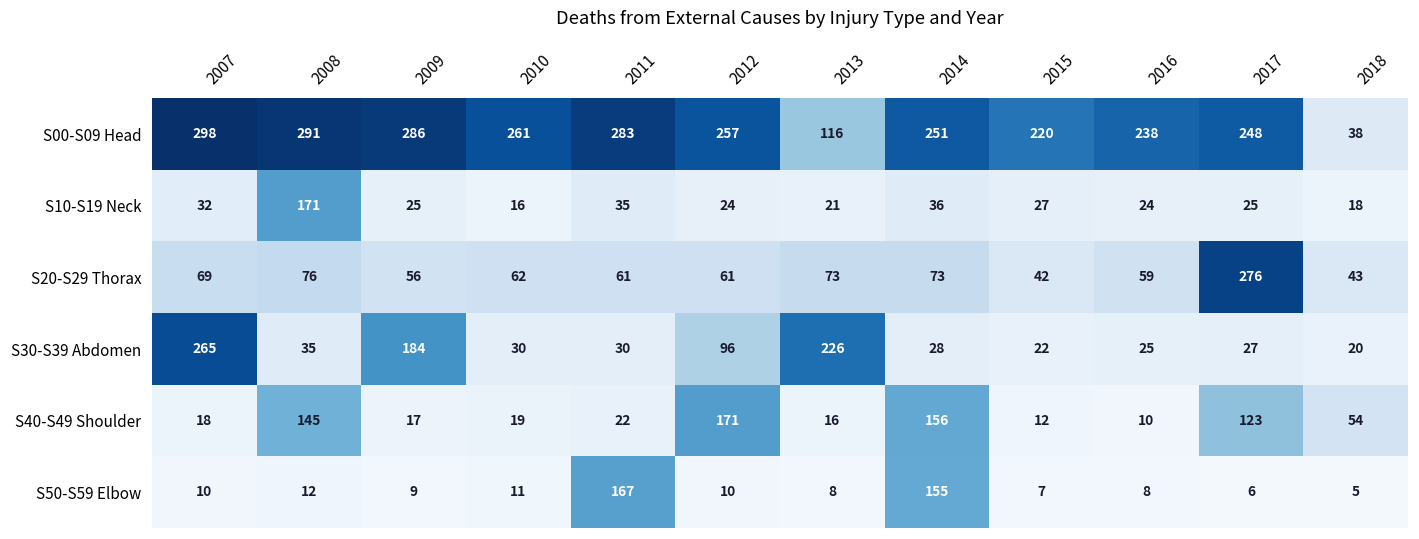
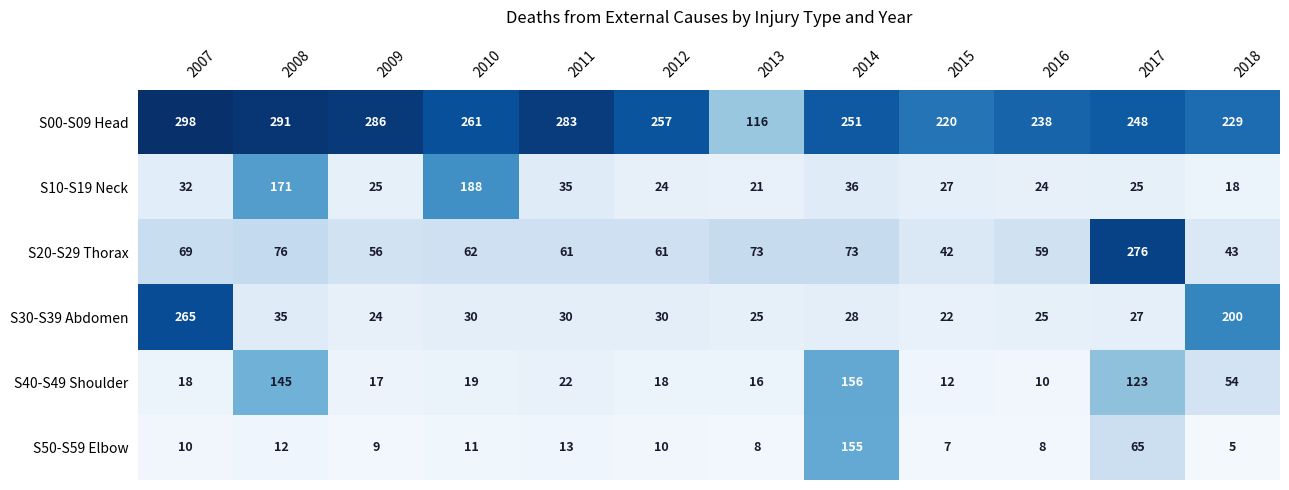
  {
    "S00-S09 Head": {
      "2007": 298,
      "2008": 291,
      "2009": 286,
      "2010": 261,
      "2011": 283,
      "2012": 257,
      "2013": 116,
      "2014": 251,
      "2015": 220,
      "2016": 238,
      "2017": 248,
-     "2018": 38
+     "2018": 229
    },
    "S10-S19 Neck": {
      "2007": 32,
      "2008": 171,
      "2009": 25,
-     "2010": 16,
+     "2010": 188,
      "2011": 35,
      "2012": 24,
      "2013": 21,
      "2014": 36,
      "2015": 27,
      "2016": 24,
      "2017": 25,
      "2018": 18
    },
    "S20-S29 Thorax": {
      "2007": 69,
      "2008": 76,
      "2009": 56,
      "2010": 62,
      "2011": 61,
      "2012": 61,
      "2013": 73,
      "2014": 73,
      "2015": 42,
      "2016": 59,
      "2017": 276,
      "2018": 43
    },
    "S30-S39 Abdomen": {
      "2007": 265,
      "2008": 35,
-     "2009": 184,
+     "2009": 24,
      "2010": 30,
      "2011": 30,
-     "2012": 96,
-     "2013": 226,
+     "2012": 30,
+     "2013": 25,
      "2014": 28,
      "2015": 22,
      "2016": 25,
      "2017": 27,
-     "2018": 20
+     "2018": 200
    },
    "S40-S49 Shoulder": {
      "2007": 18,
      "2008": 145,
      "2009": 17,
      "2010": 19,
      "2011": 22,
-     "2012": 171,
+     "2012": 18,
      "2013": 16,
      "2014": 156,
      "2015": 12,
      "2016": 10,
      "2017": 123,
      "2018": 54
    },
    "S50-S59 Elbow": {
      "2007": 10,
      "2008": 12,
      "2009": 9,
      "2010": 11,
-     "2011": 167,
+     "2011": 13,
      "2012": 10,
      "2013": 8,
      "2014": 155,
      "2015": 7,
      "2016": 8,
-     "2017": 6,
+     "2017": 65,
      "2018": 5
    }
  }
